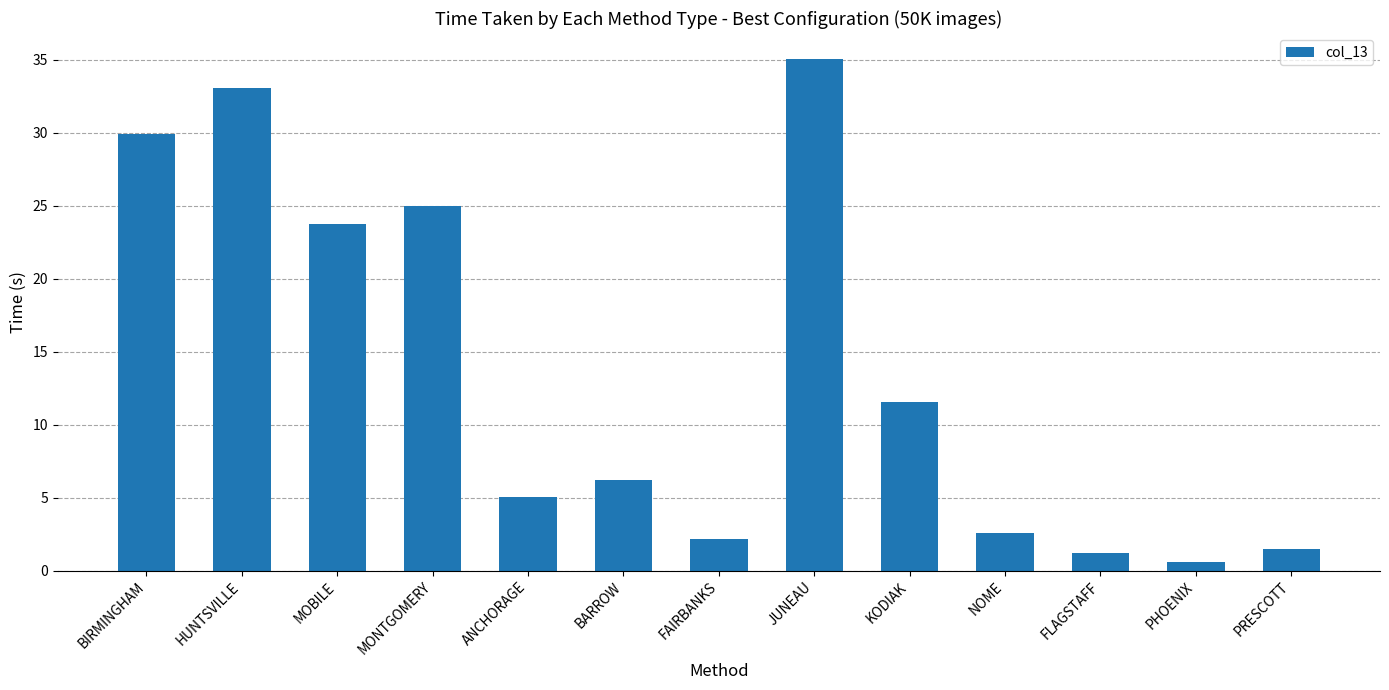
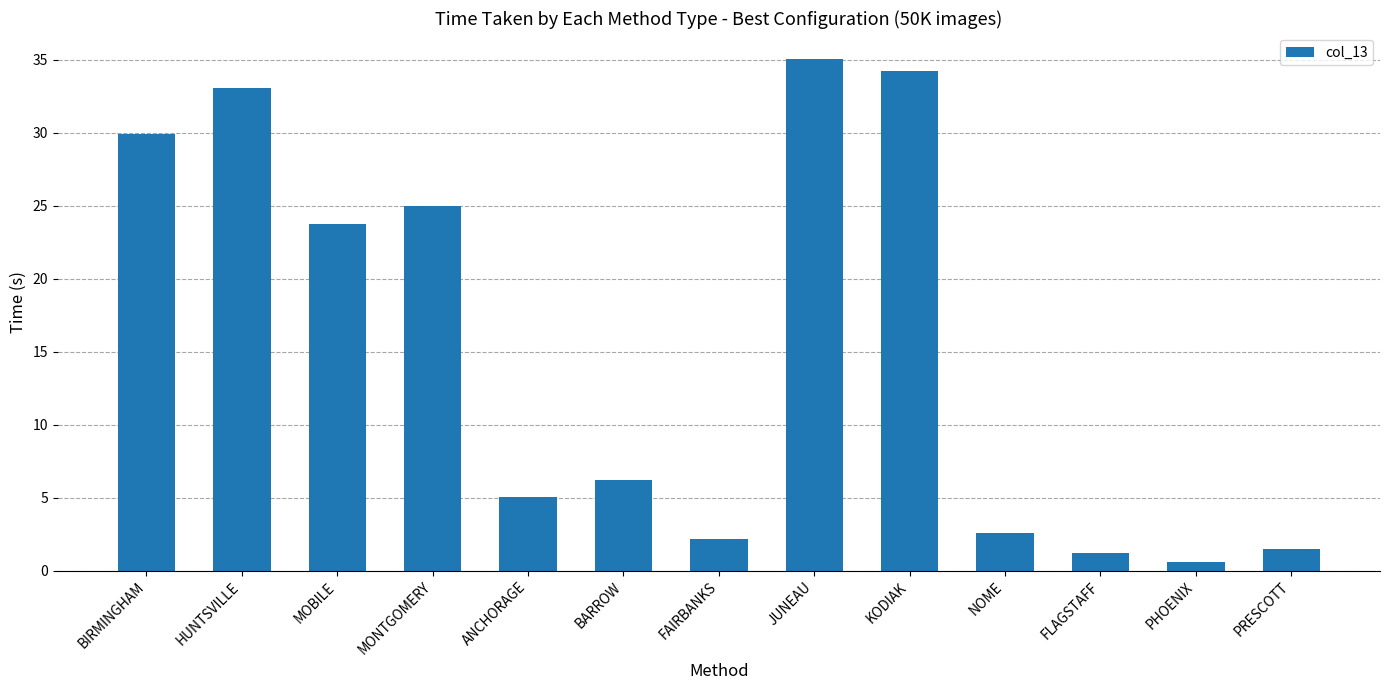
  {
    "BIRMINGHAM": 29.9,
    "HUNTSVILLE": 33.0,
    "MOBILE": 23.7,
    "MONTGOMERY": 25.0,
    "ANCHORAGE": 5.1,
    "BARROW": 6.2,
    "FAIRBANKS": 2.2,
    "JUNEAU": 35.1,
-   "KODIAK": 11.5,
+   "KODIAK": 34.2,
    "NOME": 2.5,
    "FLAGSTAFF": 1.2,
    "PHOENIX": 0.6,
    "PRESCOTT": 1.5
  }
